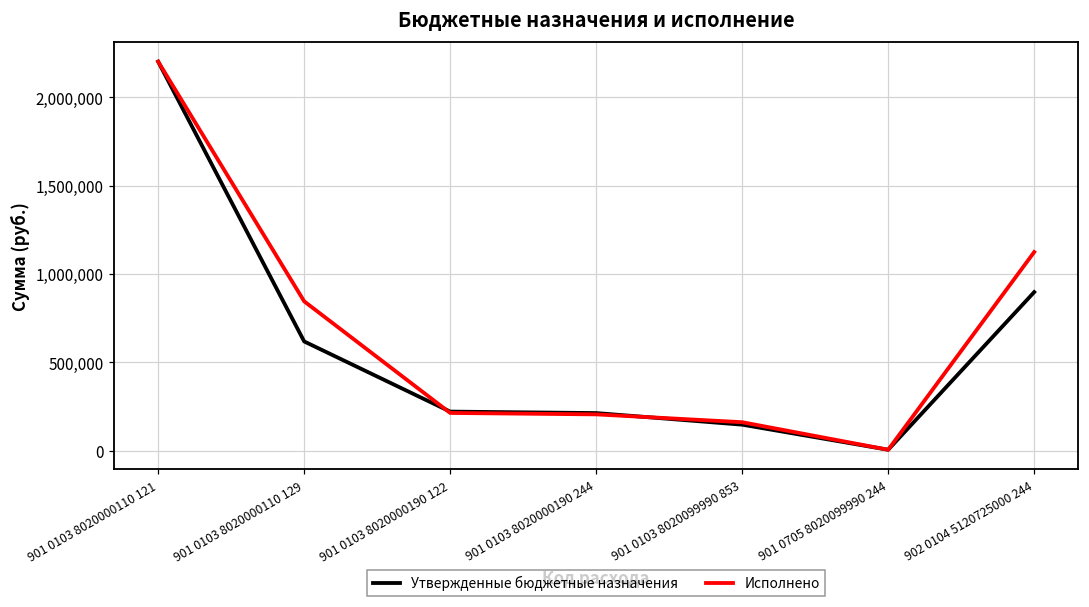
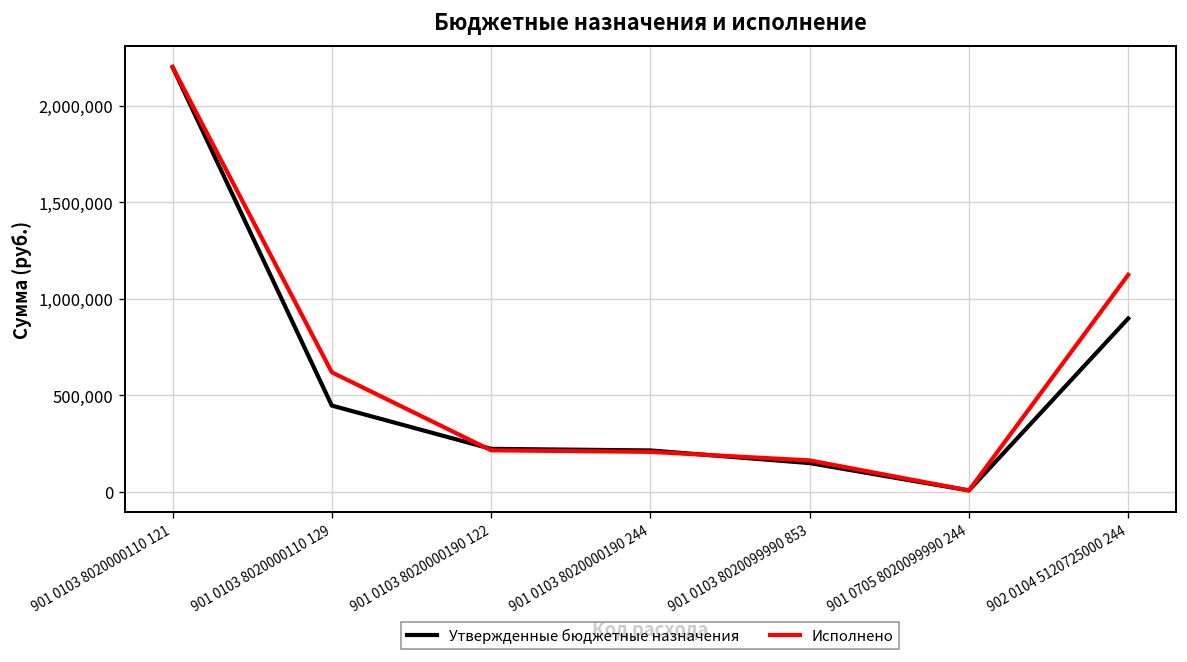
  {
    "Утвержденные бюджетные назначения": {
-     "901 0103 8020000110 129": "620,000",
+     "901 0103 8020000110 129": "450,000",
      "902 0104 5120725000 244": "900,000"
    },
    "Исполнено": {
-     "901 0103 8020000110 129": "850,000",
+     "901 0103 8020000110 129": "620,000",
      "902 0104 5120725000 244": "1,120,000"
    }
  }
